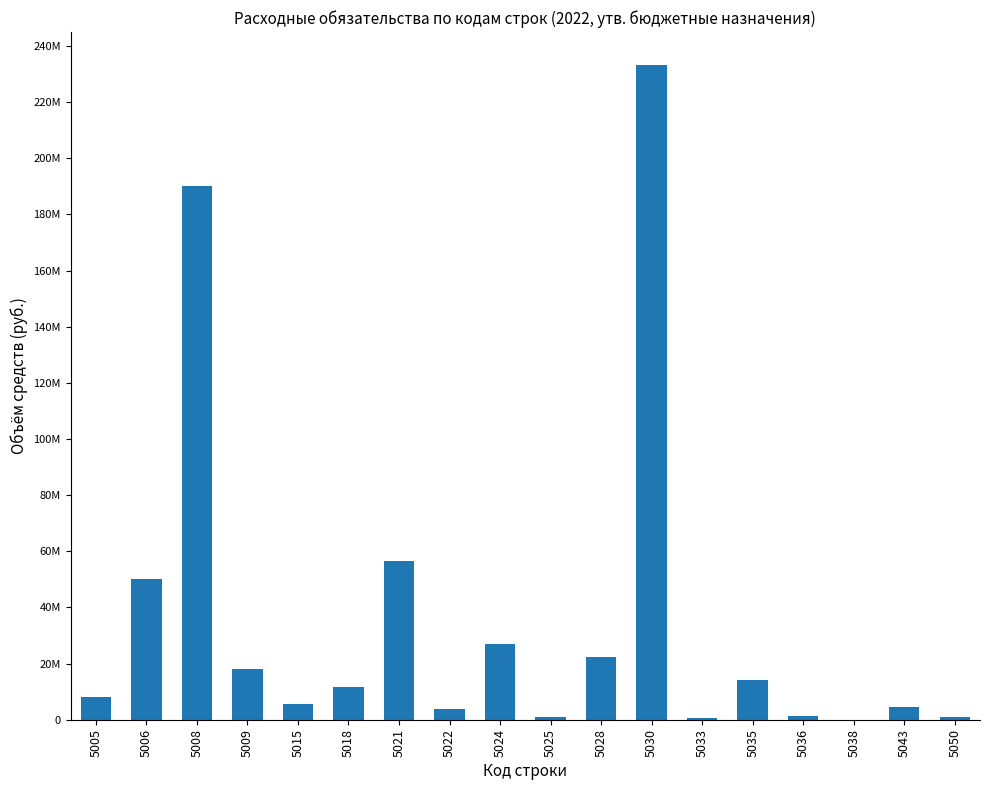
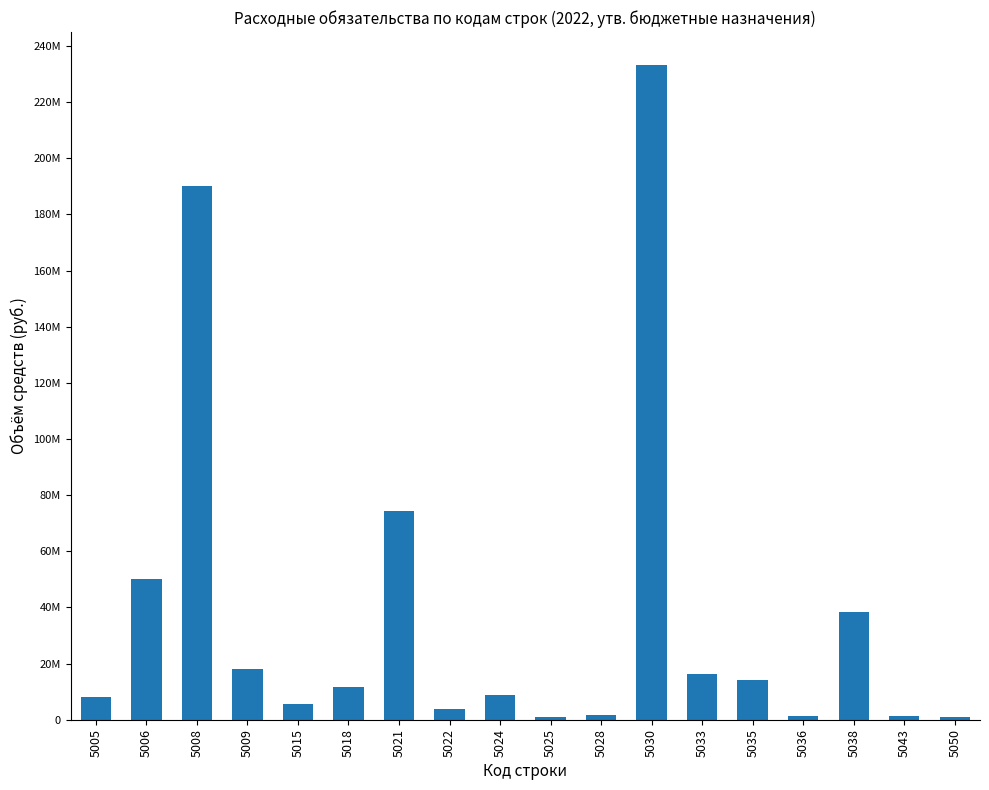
  {
    "5005": 8000000,
    "5006": 50000000,
    "5008": 190000000,
    "5009": 18000000,
    "5015": 6000000,
    "5018": 11000000,
-   "5021": 57000000,
+   "5021": 74000000,
    "5022": 4000000,
-   "5024": 27000000,
+   "5024": 9000000,
    "5025": 1000000,
-   "5028": 22000000,
+   "5028": 2000000,
    "5030": 233000000,
-   "5033": 1000000,
+   "5033": 16000000,
    "5035": 14000000,
    "5036": 1000000,
-   "5038": 0,
-   "5043": 4000000,
+   "5038": 38000000,
+   "5043": 1000000,
    "5050": 1000000
  }
